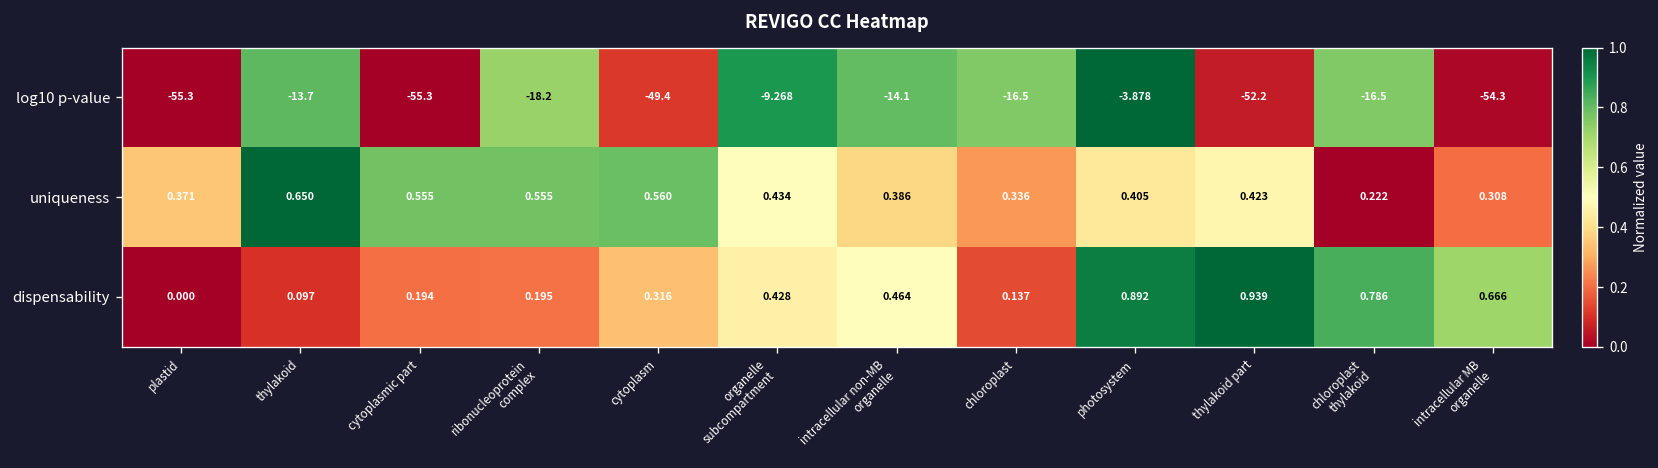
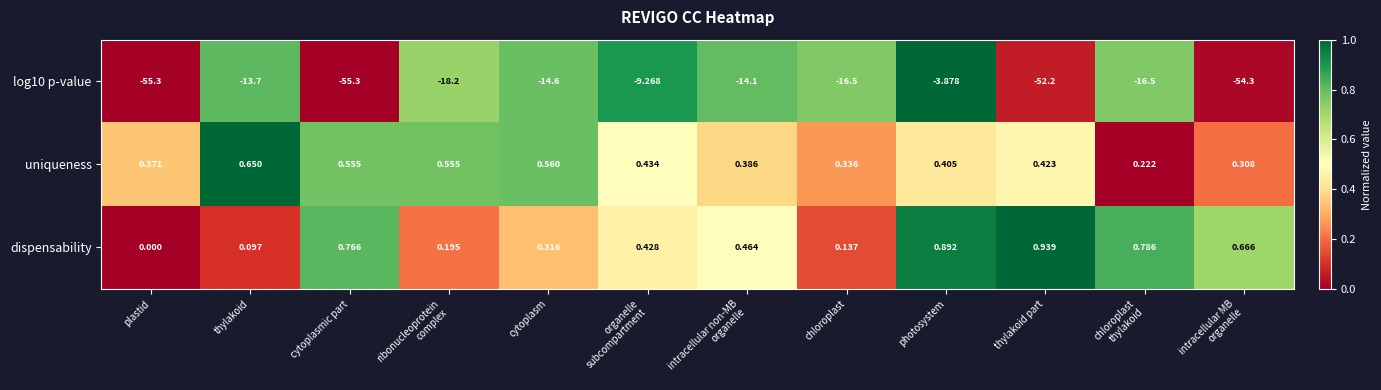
  {
    "log10 p-value": {
      "plastid": -55.3,
      "thylakoid": -13.7,
      "cytoplasmic part": -55.3,
      "ribonucleoprotein complex": -18.2,
-     "cytoplasm": -49.4,
+     "cytoplasm": -14.6,
      "organelle subcompartment": -9.268,
      "intracellular non-MB organelle": -14.1,
      "chloroplast": -16.5,
      "photosystem": -3.878,
      "thylakoid part": -52.2,
      "chloroplast thylakoid": -16.5,
      "intracellular MB organelle": -54.3
    },
    "uniqueness": {
      "plastid": 0.371,
      "thylakoid": 0.650,
      "cytoplasmic part": 0.555,
      "ribonucleoprotein complex": 0.555,
      "cytoplasm": 0.560,
      "organelle subcompartment": 0.434,
      "intracellular non-MB organelle": 0.386,
      "chloroplast": 0.336,
      "photosystem": 0.405,
      "thylakoid part": 0.423,
      "chloroplast thylakoid": 0.222,
      "intracellular MB organelle": 0.308
    },
    "dispensability": {
      "plastid": 0.000,
      "thylakoid": 0.097,
-     "cytoplasmic part": 0.194,
+     "cytoplasmic part": 0.766,
      "ribonucleoprotein complex": 0.195,
      "cytoplasm": 0.316,
      "organelle subcompartment": 0.428,
      "intracellular non-MB organelle": 0.464,
      "chloroplast": 0.137,
      "photosystem": 0.892,
      "thylakoid part": 0.939,
      "chloroplast thylakoid": 0.786,
      "intracellular MB organelle": 0.666
    }
  }
